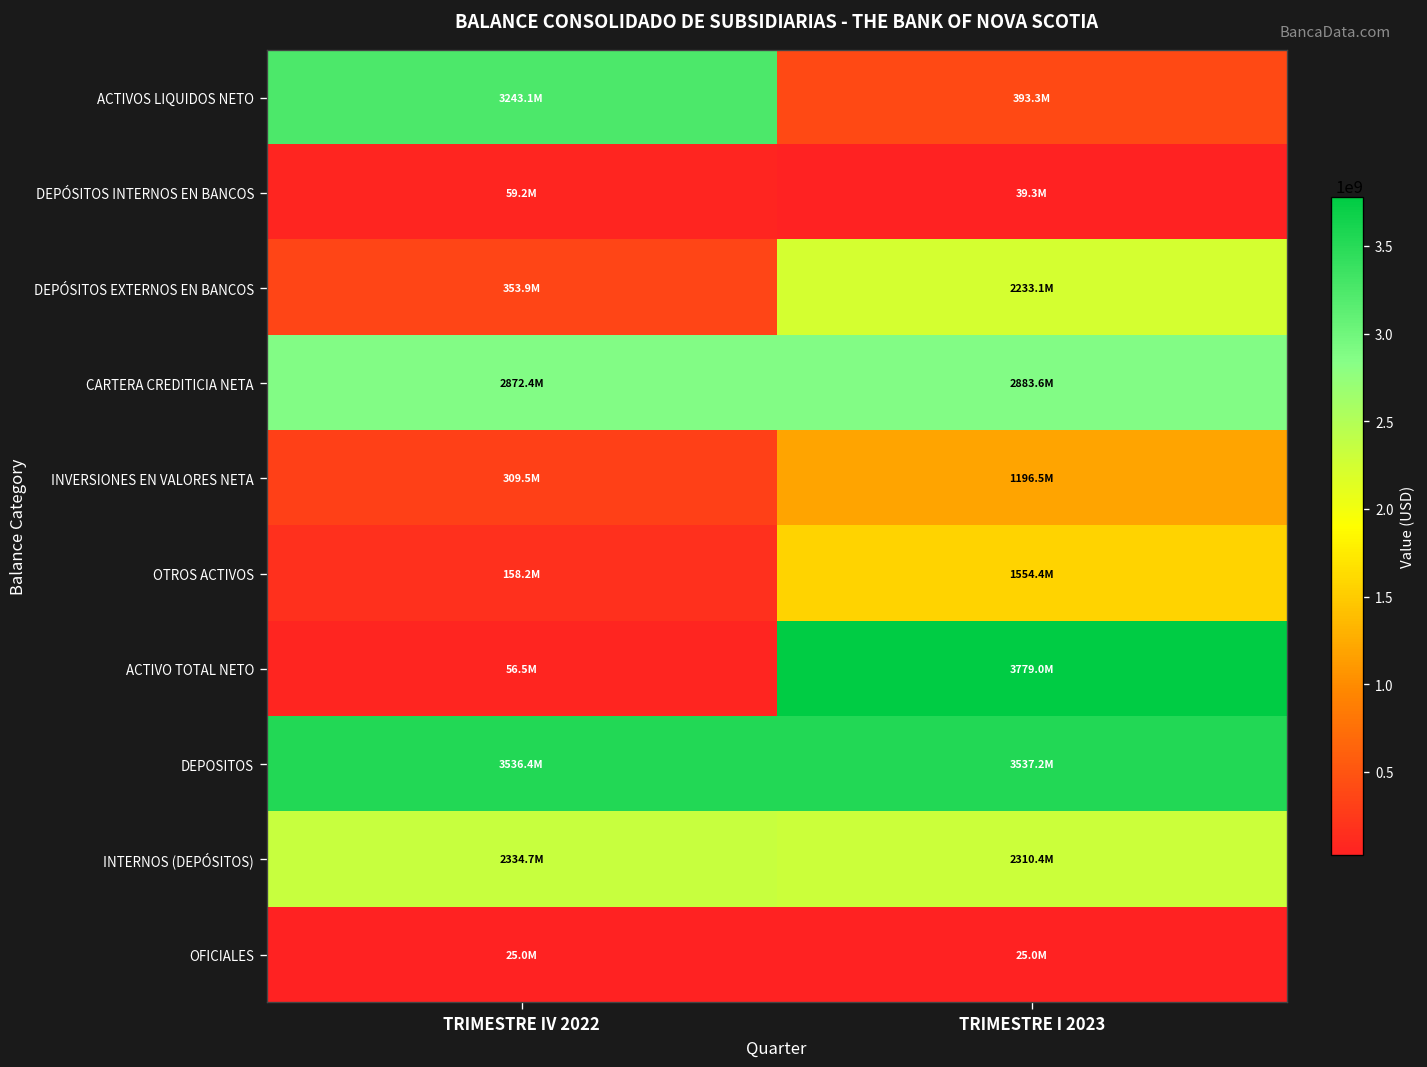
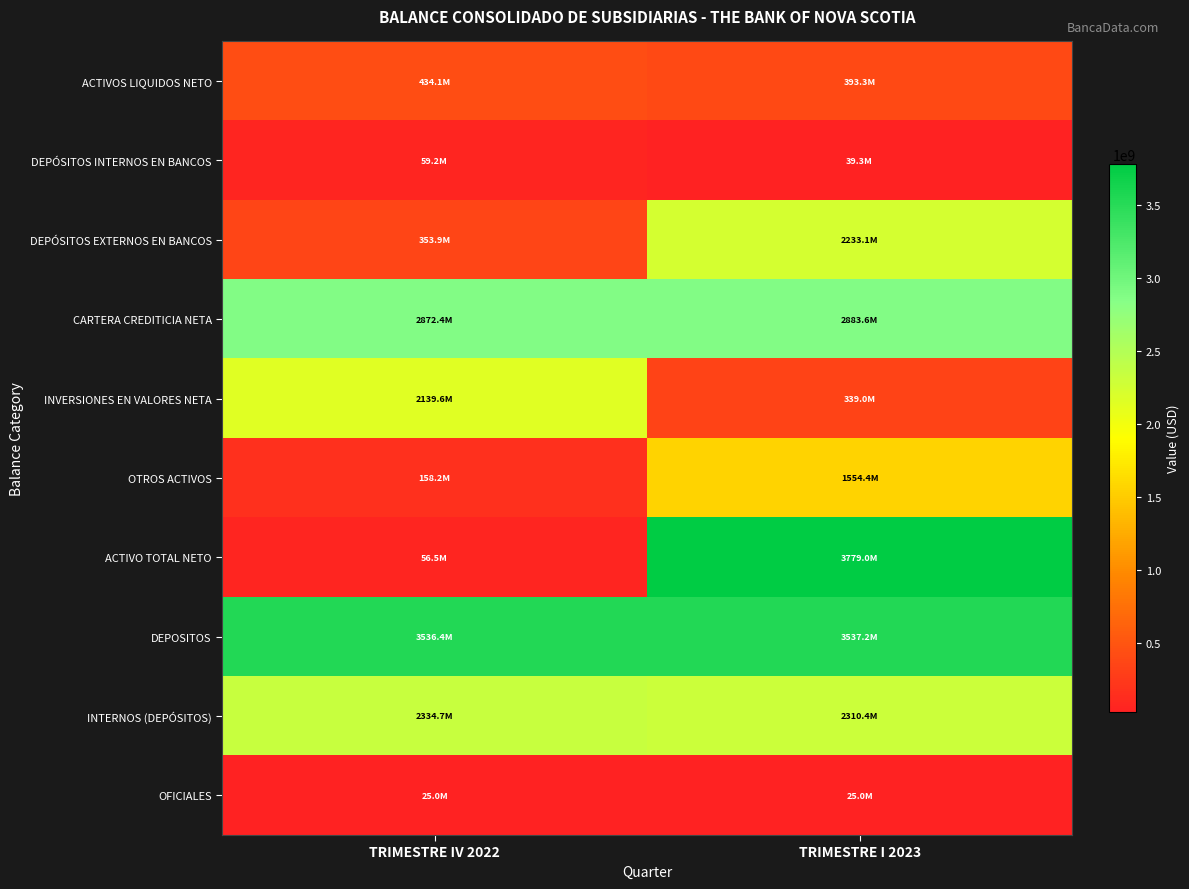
  {
    "ACTIVOS LIQUIDOS NETO": {
-     "TRIMESTRE IV 2022": "3243.1M",
+     "TRIMESTRE IV 2022": "434.1M",
      "TRIMESTRE I 2023": "393.3M"
    },
    "DEPÓSITOS INTERNOS EN BANCOS": {
      "TRIMESTRE IV 2022": "59.2M",
      "TRIMESTRE I 2023": "39.3M"
    },
    "DEPÓSITOS EXTERNOS EN BANCOS": {
      "TRIMESTRE IV 2022": "353.9M",
      "TRIMESTRE I 2023": "2233.1M"
    },
    "CARTERA CREDITICIA NETA": {
      "TRIMESTRE IV 2022": "2872.4M",
      "TRIMESTRE I 2023": "2883.6M"
    },
    "INVERSIONES EN VALORES NETA": {
-     "TRIMESTRE IV 2022": "309.5M",
-     "TRIMESTRE I 2023": "1196.5M"
+     "TRIMESTRE IV 2022": "2139.6M",
+     "TRIMESTRE I 2023": "339.0M"
    },
    "OTROS ACTIVOS": {
      "TRIMESTRE IV 2022": "158.2M",
      "TRIMESTRE I 2023": "1554.4M"
    },
    "ACTIVO TOTAL NETO": {
      "TRIMESTRE IV 2022": "56.5M",
      "TRIMESTRE I 2023": "3779.0M"
    },
    "DEPOSITOS": {
      "TRIMESTRE IV 2022": "3536.4M",
      "TRIMESTRE I 2023": "3537.2M"
    },
    "INTERNOS (DEPÓSITOS)": {
      "TRIMESTRE IV 2022": "2334.7M",
      "TRIMESTRE I 2023": "2310.4M"
    },
    "OFICIALES": {
      "TRIMESTRE IV 2022": "25.0M",
      "TRIMESTRE I 2023": "25.0M"
    }
  }
